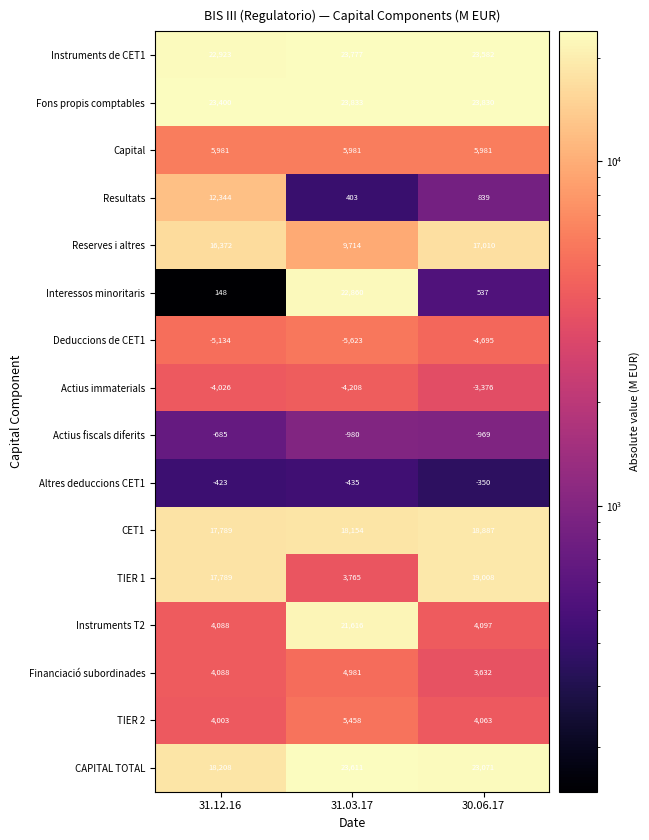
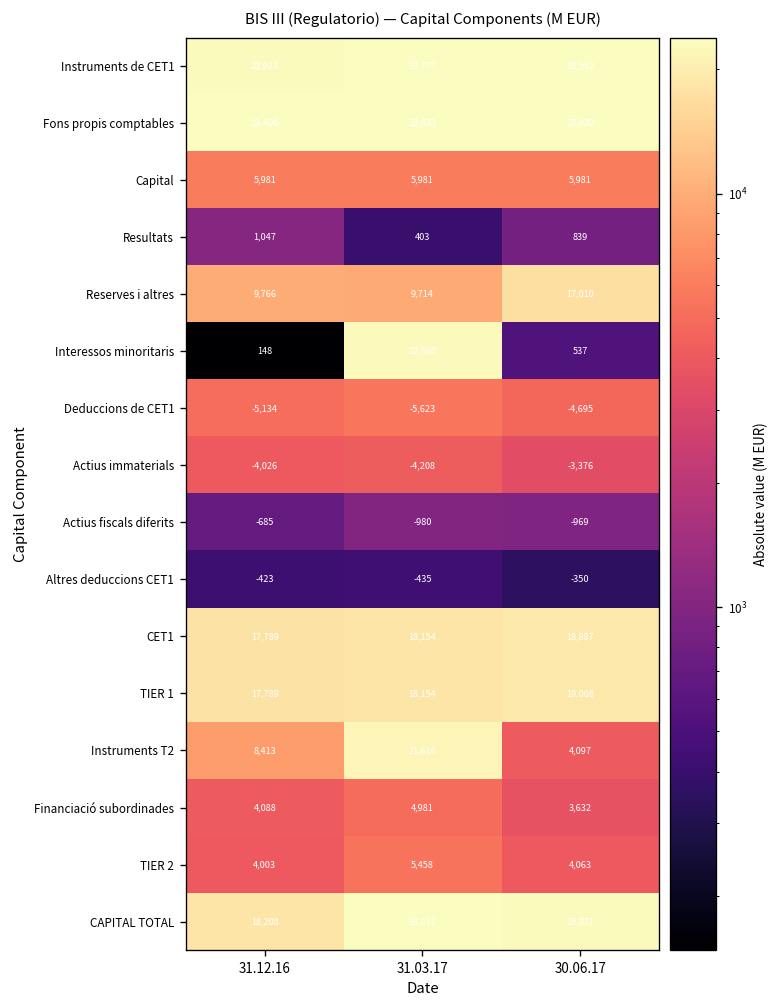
  {
    "Instruments de CET1": {
      "31.12.16": "22,923",
      "31.03.17": "23,777",
      "30.06.17": "23,582"
    },
    "Fons propis comptables": {
      "31.12.16": "23,400",
      "31.03.17": "23,833",
      "30.06.17": "23,830"
    },
    "Capital": {
      "31.12.16": "5,981",
      "31.03.17": "5,981",
      "30.06.17": "5,981"
    },
    "Resultats": {
-     "31.12.16": "12,344",
+     "31.12.16": "1,047",
      "31.03.17": "403",
      "30.06.17": "839"
    },
    "Reserves i altres": {
-     "31.12.16": "16,372",
+     "31.12.16": "9,766",
      "31.03.17": "9,714",
      "30.06.17": "17,010"
    },
    "Interessos minoritaris": {
      "31.12.16": "148",
      "31.03.17": "22,860",
      "30.06.17": "537"
    },
    "Deduccions de CET1": {
      "31.12.16": "-5,134",
      "31.03.17": "-5,623",
      "30.06.17": "-4,695"
    },
    "Actius immaterials": {
      "31.12.16": "-4,026",
      "31.03.17": "-4,208",
      "30.06.17": "-3,376"
    },
    "Actius fiscals diferits": {
      "31.12.16": "-685",
      "31.03.17": "-980",
      "30.06.17": "-969"
    },
    "Altres deduccions CET1": {
      "31.12.16": "-423",
      "31.03.17": "-435",
      "30.06.17": "-350"
    },
    "CET1": {
      "31.12.16": "17,789",
      "31.03.17": "18,154",
      "30.06.17": "18,887"
    },
    "TIER 1": {
      "31.12.16": "17,789",
-     "31.03.17": "3,765",
+     "31.03.17": "18,154",
      "30.06.17": "19,008"
    },
    "Instruments T2": {
-     "31.12.16": "4,088",
+     "31.12.16": "8,413",
      "31.03.17": "21,616",
      "30.06.17": "4,097"
    },
    "Financiació subordinades": {
      "31.12.16": "4,088",
      "31.03.17": "4,981",
      "30.06.17": "3,632"
    },
    "TIER 2": {
      "31.12.16": "4,003",
      "31.03.17": "5,458",
      "30.06.17": "4,063"
    },
    "CAPITAL TOTAL": {
      "31.12.16": "18,208",
      "31.03.17": "23,611",
      "30.06.17": "23,071"
    }
  }
